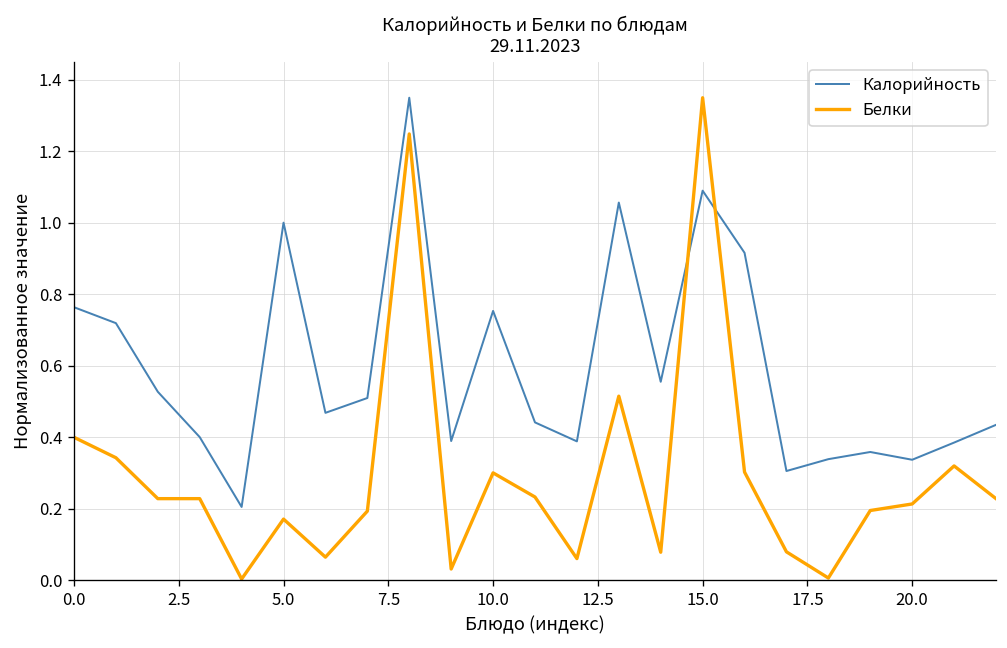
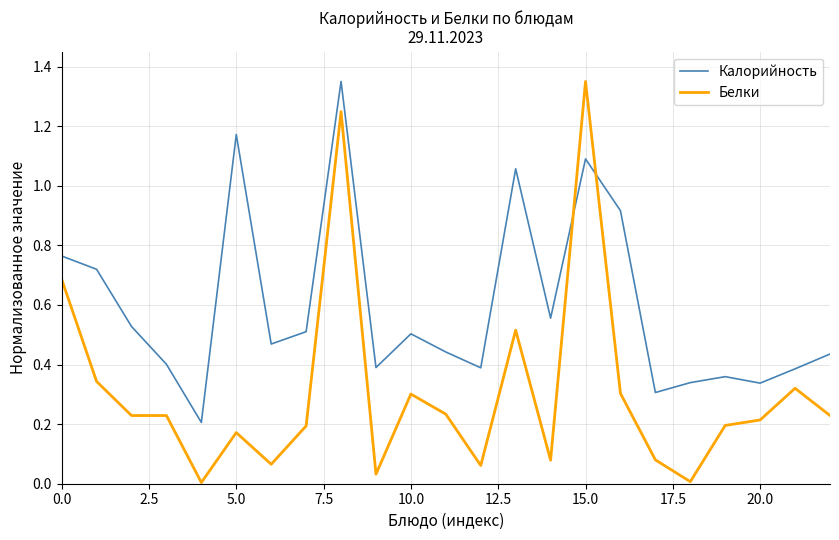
  {
    "Калорийность": {
      "0.0": 0.76,
-     "5.0": 1.00,
-     "10.0": 0.75,
+     "5.0": 1.17,
+     "10.0": 0.50,
      "15.0": 1.09,
      "20.0": 0.34
    },
    "Белки": {
-     "0.0": 0.40,
+     "0.0": 0.69,
      "5.0": 0.17,
      "10.0": 0.30,
      "15.0": 1.35,
      "20.0": 0.21
    }
  }
